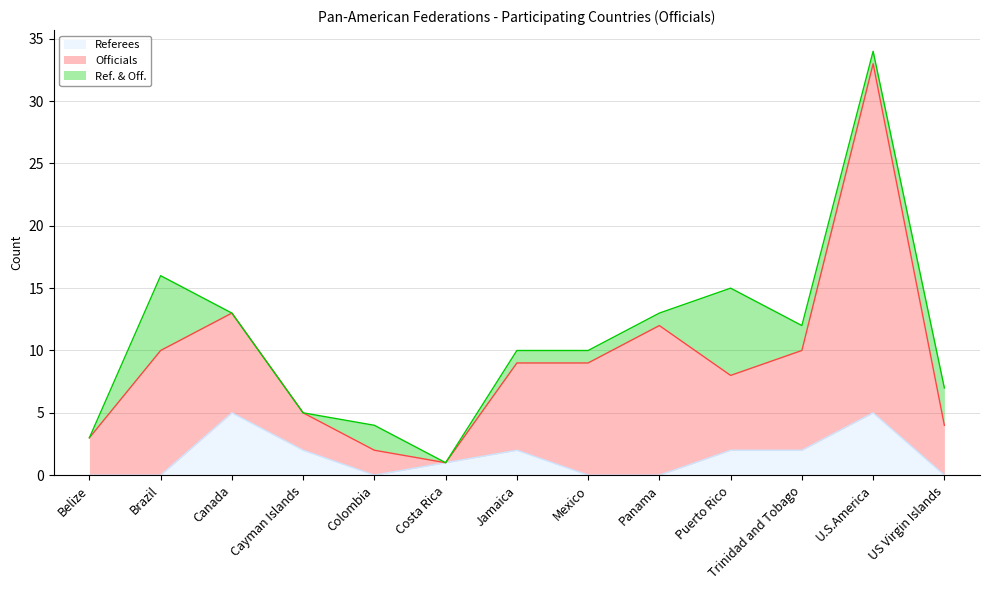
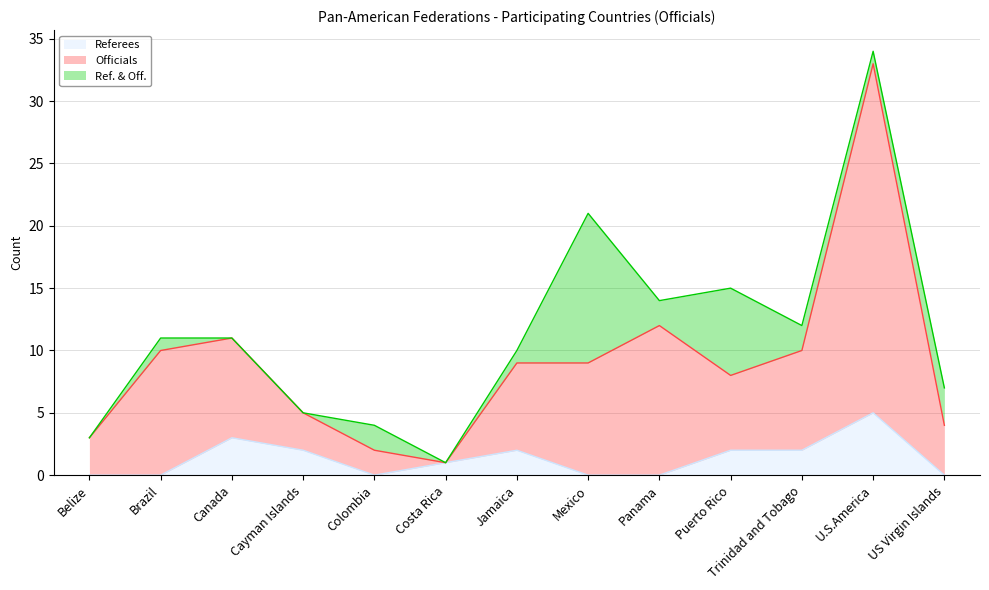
  {
    "Referees": {
      "Belize": 0,
      "Brazil": 0,
-     "Canada": 5,
+     "Canada": 3,
      "Cayman Islands": 2,
      "Colombia": 0,
      "Jamaica": 2,
      "Mexico": 0,
      "Panama": 0,
      "Puerto Rico": 2,
      "Trinidad and Tobago": 2,
      "U.S.America": 5,
      "US Virgin Islands": 0
    },
    "Officials": {
      "Brazil": 10,
      "Colombia": 2,
      "Jamaica": 7,
      "Mexico": 9,
      "Panama": 12,
      "Puerto Rico": 6,
      "Trinidad and Tobago": 8,
      "U.S.America": 28,
      "US Virgin Islands": 4
    },
    "Ref. & Off.": {
-     "Brazil": 6,
+     "Brazil": 1,
      "Colombia": 2,
      "Jamaica": 1,
-     "Mexico": 1,
-     "Panama": 1,
+     "Mexico": 12,
+     "Panama": 2,
      "Puerto Rico": 7,
      "Trinidad and Tobago": 2,
      "U.S.America": 1,
      "US Virgin Islands": 3
    }
  }
